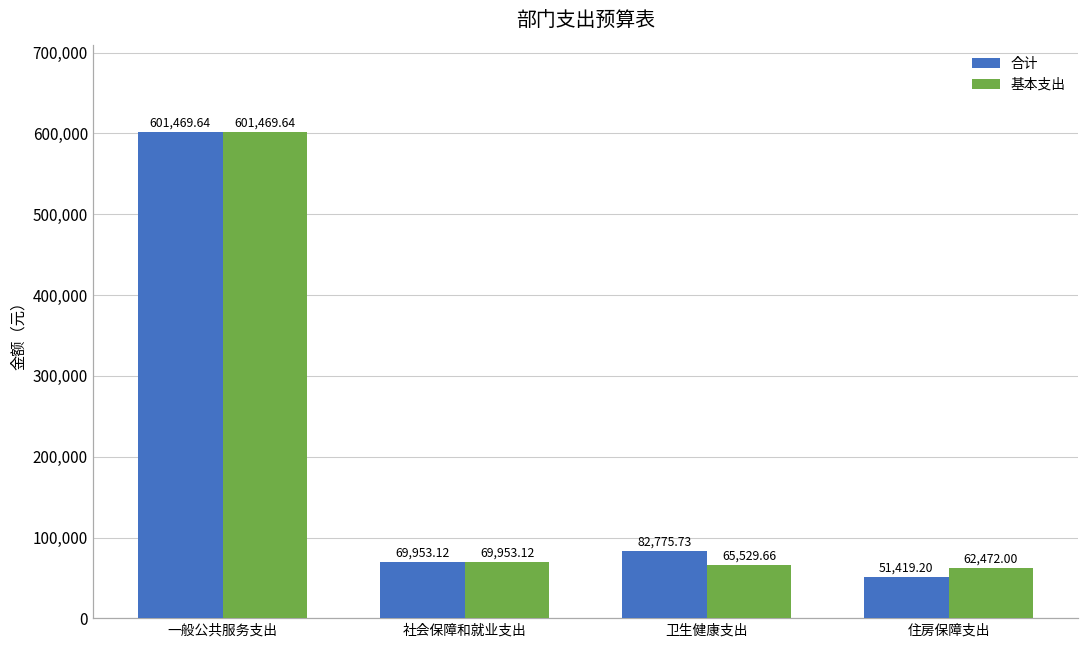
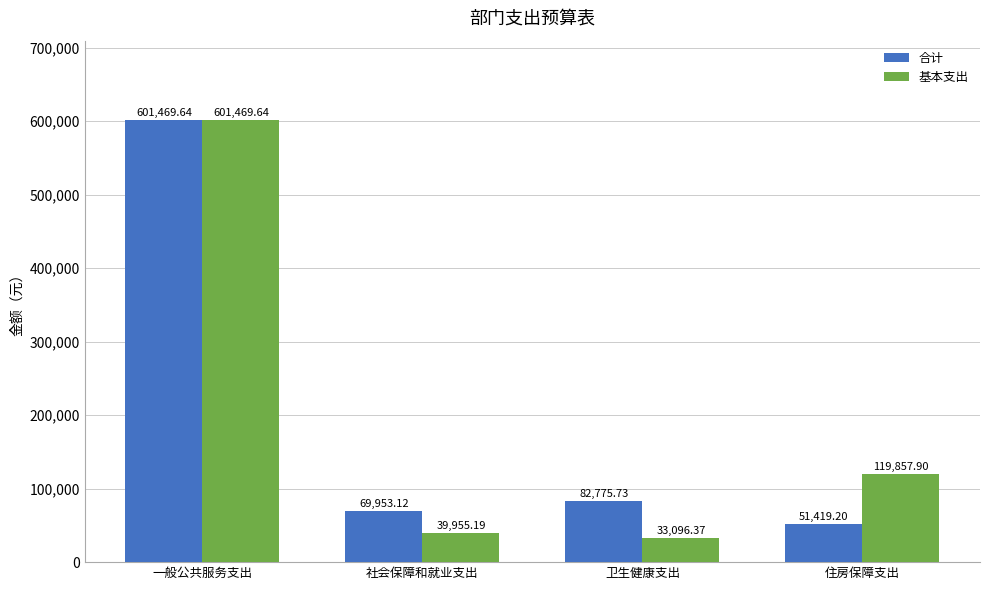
  {
    "合计": {
      "一般公共服务支出": "601,469.64",
      "社会保障和就业支出": "69,953.12",
      "卫生健康支出": "82,775.73",
      "住房保障支出": "51,419.20"
    },
    "基本支出": {
      "一般公共服务支出": "601,469.64",
-     "社会保障和就业支出": "69,953.12",
-     "卫生健康支出": "65,529.66",
-     "住房保障支出": "62,472.00"
+     "社会保障和就业支出": "39,955.19",
+     "卫生健康支出": "33,096.37",
+     "住房保障支出": "119,857.90"
    }
  }
